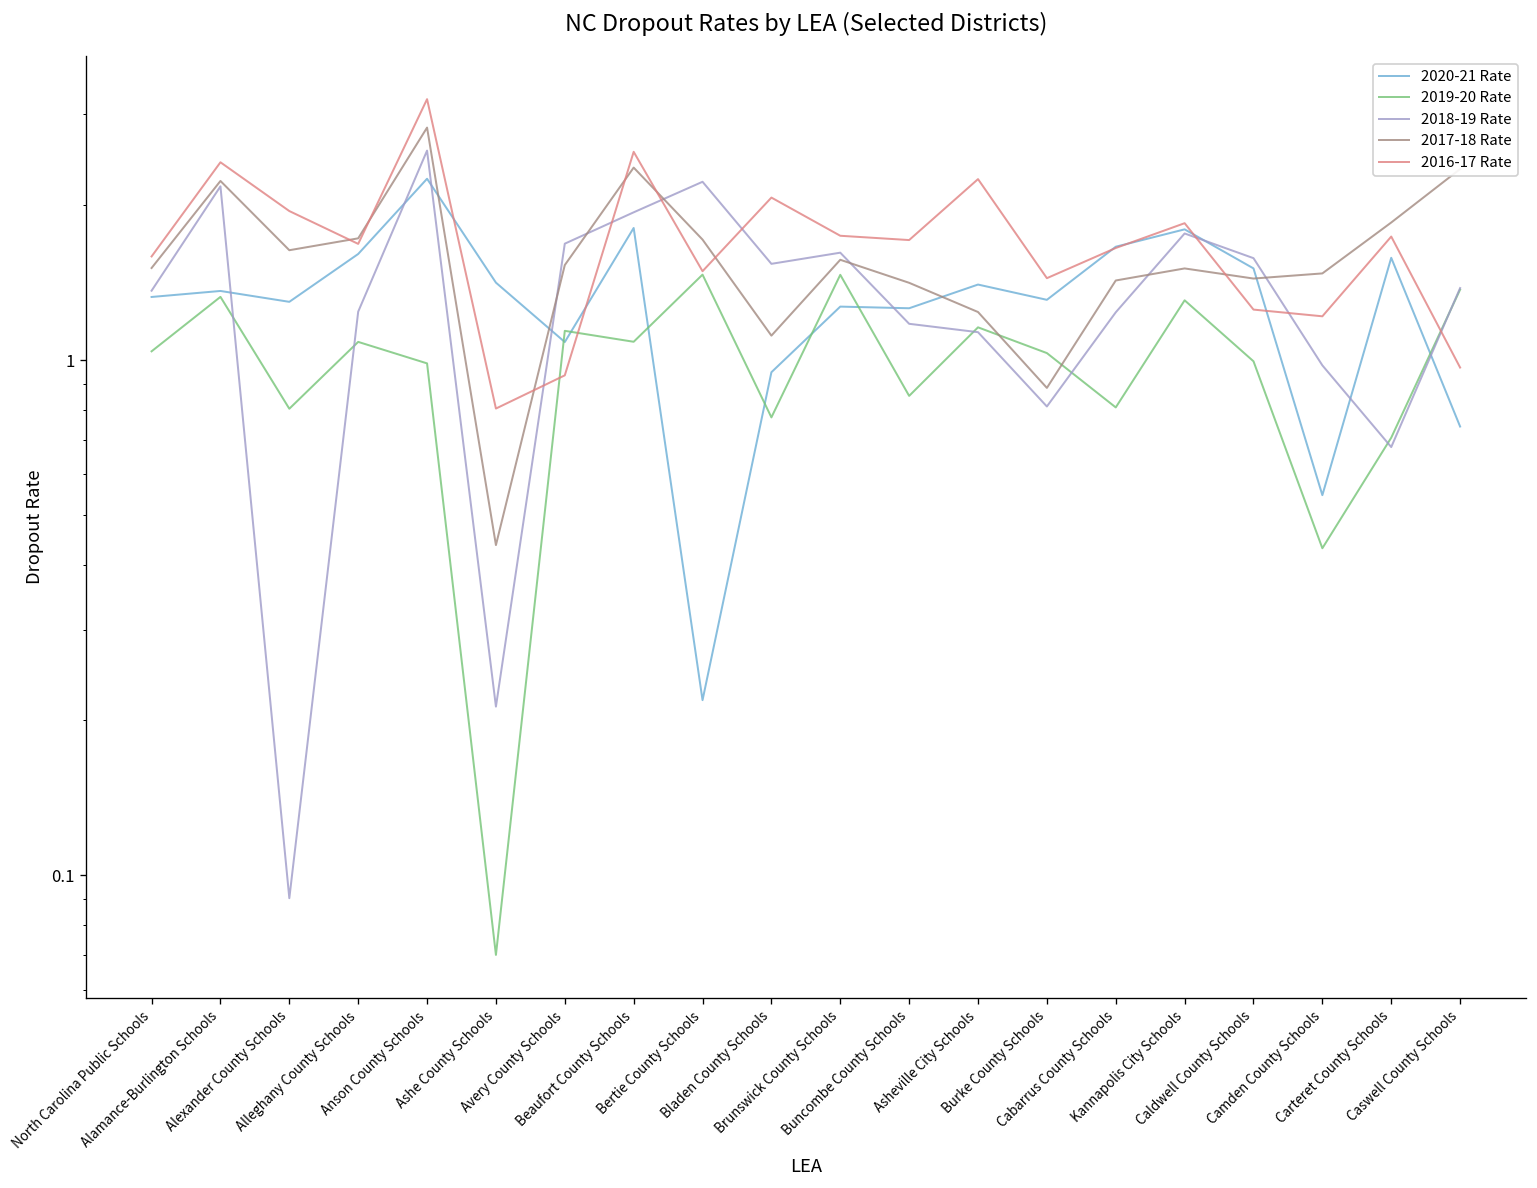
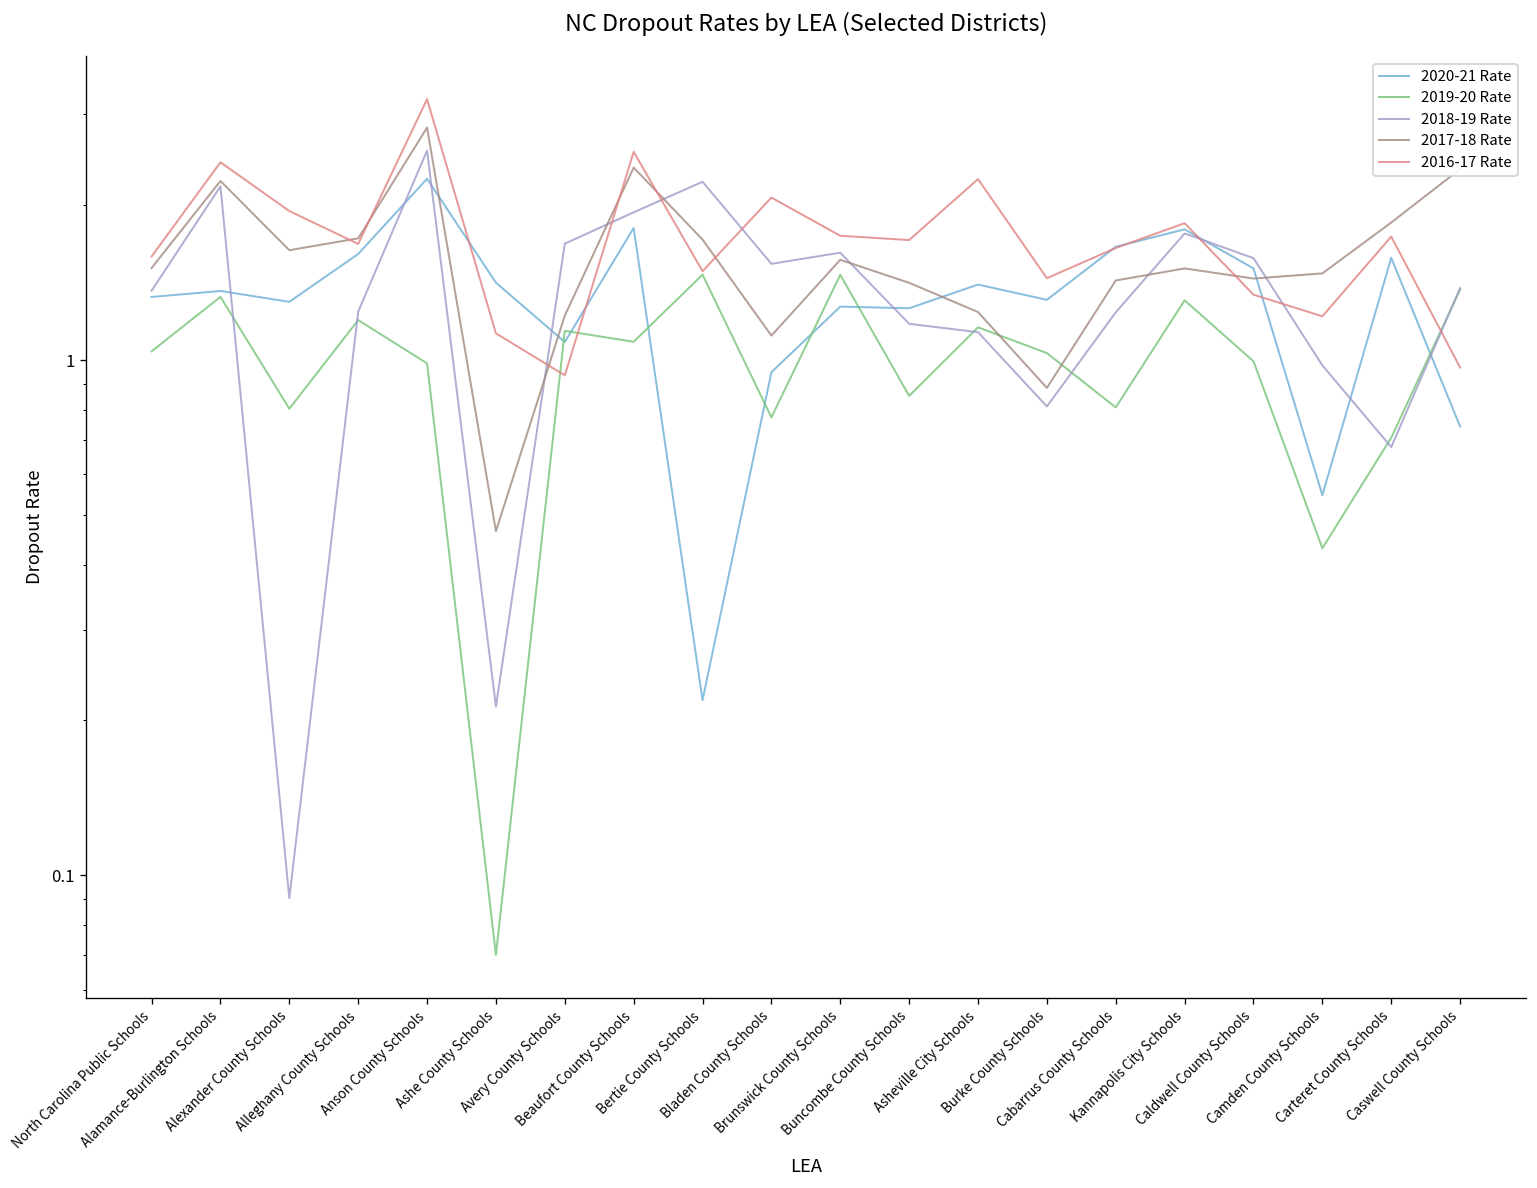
  {
    "2019-20 Rate": {
      "North Carolina Public Schools": 1.04,
      "Alamance-Burlington Schools": 1.33,
      "Alexander County Schools": 0.81,
-     "Alleghany County Schools": 1.09,
+     "Alleghany County Schools": 1.20,
      "Anson County Schools": 0.99,
      "Ashe County Schools": 0.07,
      "Avery County Schools": 1.14,
      "Beaufort County Schools": 1.09,
      "Bertie County Schools": 1.47,
      "Bladen County Schools": 0.77,
      "Brunswick County Schools": 1.46,
      "Buncombe County Schools": 0.85,
      "Asheville City Schools": 1.16,
      "Burke County Schools": 1.03,
      "Cabarrus County Schools": 0.81,
      "Kannapolis City Schools": 1.31,
      "Caldwell County Schools": 1.00,
      "Camden County Schools": 0.43,
      "Carteret County Schools": 0.71
    },
    "2017-18 Rate": {
      "North Carolina Public Schools": 1.51,
      "Alamance-Burlington Schools": 2.2,
      "Alexander County Schools": 1.63,
      "Alleghany County Schools": 1.72,
      "Anson County Schools": 2.8,
-     "Ashe County Schools": 0.44,
-     "Avery County Schools": 1.53,
+     "Ashe County Schools": 0.47,
+     "Avery County Schools": 1.22,
      "Beaufort County Schools": 2.4,
      "Bertie County Schools": 1.71,
      "Bladen County Schools": 1.12,
      "Brunswick County Schools": 1.57,
      "Buncombe County Schools": 1.41,
      "Asheville City Schools": 1.24,
      "Burke County Schools": 0.88,
      "Cabarrus County Schools": 1.43,
      "Kannapolis City Schools": 1.51,
      "Caldwell County Schools": 1.44,
      "Camden County Schools": 1.47,
      "Carteret County Schools": 1.85
    },
    "2016-17 Rate": {
      "North Carolina Public Schools": 1.59,
      "Alamance-Burlington Schools": 2.4,
      "Alexander County Schools": 1.9,
      "Alleghany County Schools": 1.68,
      "Anson County Schools": 3.2,
-     "Ashe County Schools": 0.81,
+     "Ashe County Schools": 1.13,
      "Avery County Schools": 0.93,
      "Beaufort County Schools": 2.5,
      "Bertie County Schools": 1.49,
      "Bladen County Schools": 2.1,
      "Brunswick County Schools": 1.74,
      "Buncombe County Schools": 1.71,
      "Asheville City Schools": 2.2,
      "Burke County Schools": 1.44,
      "Kannapolis City Schools": 1.84,
-     "Caldwell County Schools": 1.25,
+     "Caldwell County Schools": 1.34,
      "Camden County Schools": 1.22,
      "Carteret County Schools": 1.74,
      "Caswell County Schools": 0.97
    }
  }
